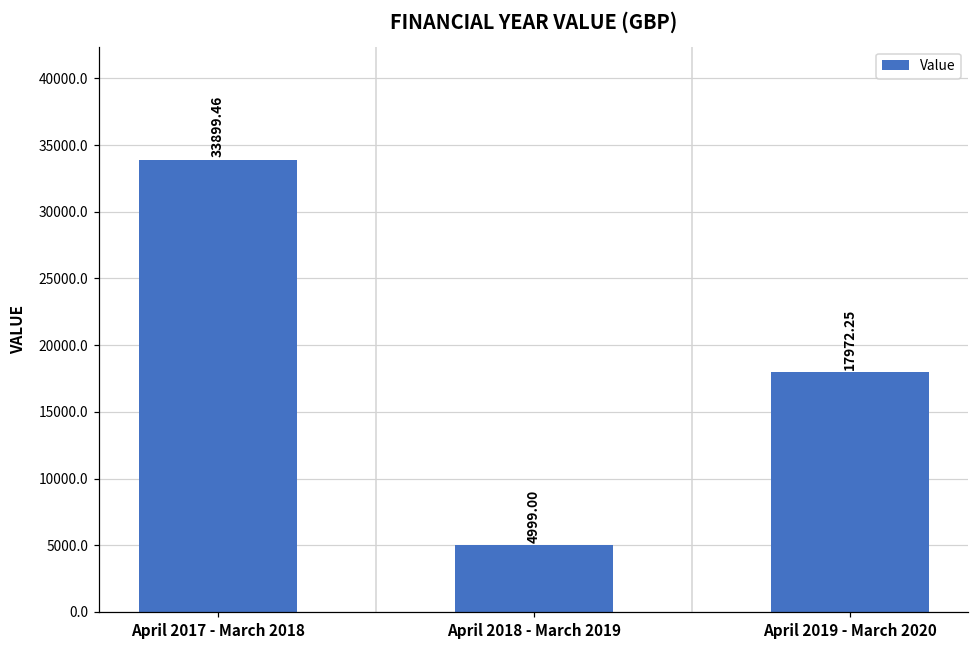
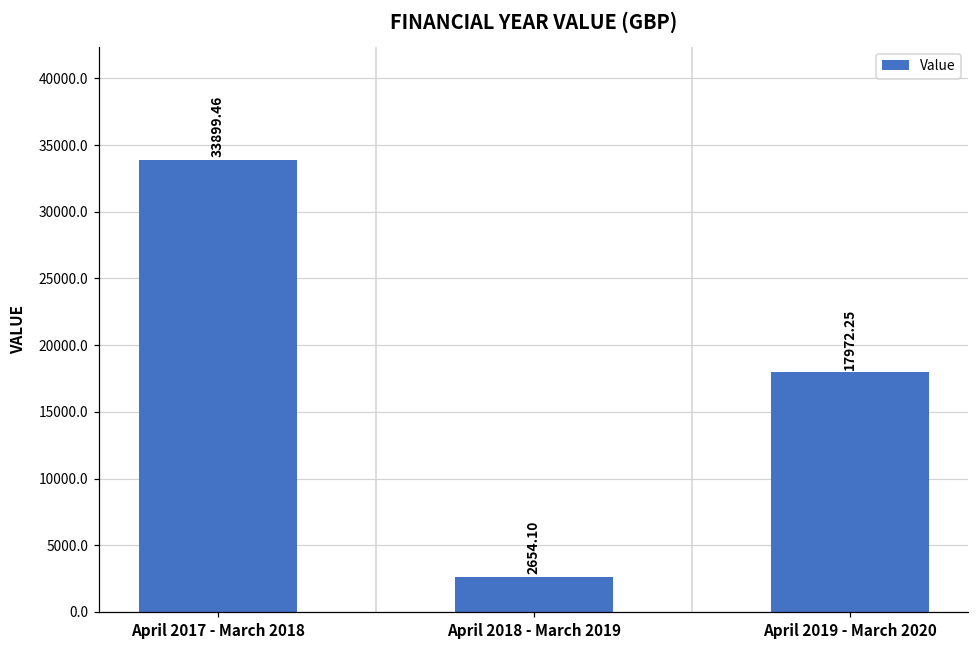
  {
    "April 2017 - March 2018": 33899.46,
-   "April 2018 - March 2019": 4999.00,
+   "April 2018 - March 2019": 2654.10,
    "April 2019 - March 2020": 17972.25
  }
